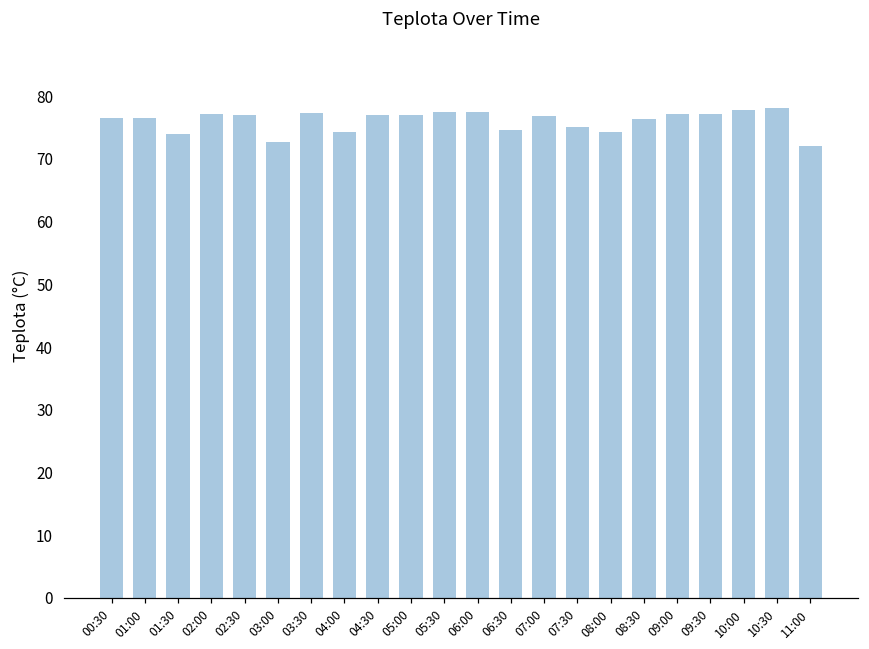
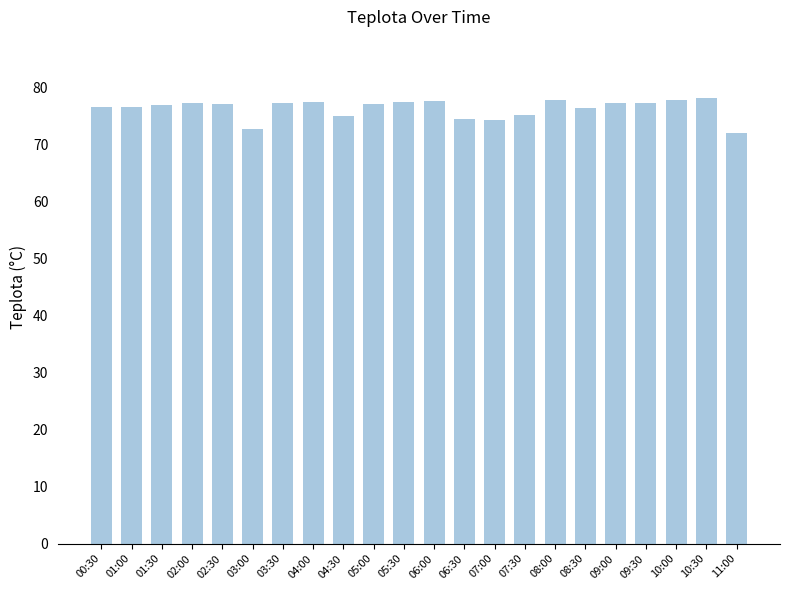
  {
    "00:30": 77,
    "01:00": 77,
-   "01:30": 74,
+   "01:30": 77,
    "02:00": 77,
    "02:30": 77,
    "03:00": 73,
    "03:30": 77,
-   "04:00": 74,
-   "04:30": 77,
+   "04:00": 77,
+   "04:30": 75,
    "05:00": 77,
    "05:30": 78,
    "06:00": 78,
    "06:30": 75,
-   "07:00": 77,
+   "07:00": 74,
    "07:30": 75,
-   "08:00": 74,
+   "08:00": 78,
    "08:30": 76,
    "09:00": 77,
    "09:30": 77,
    "10:00": 78,
    "10:30": 78,
    "11:00": 72
  }
